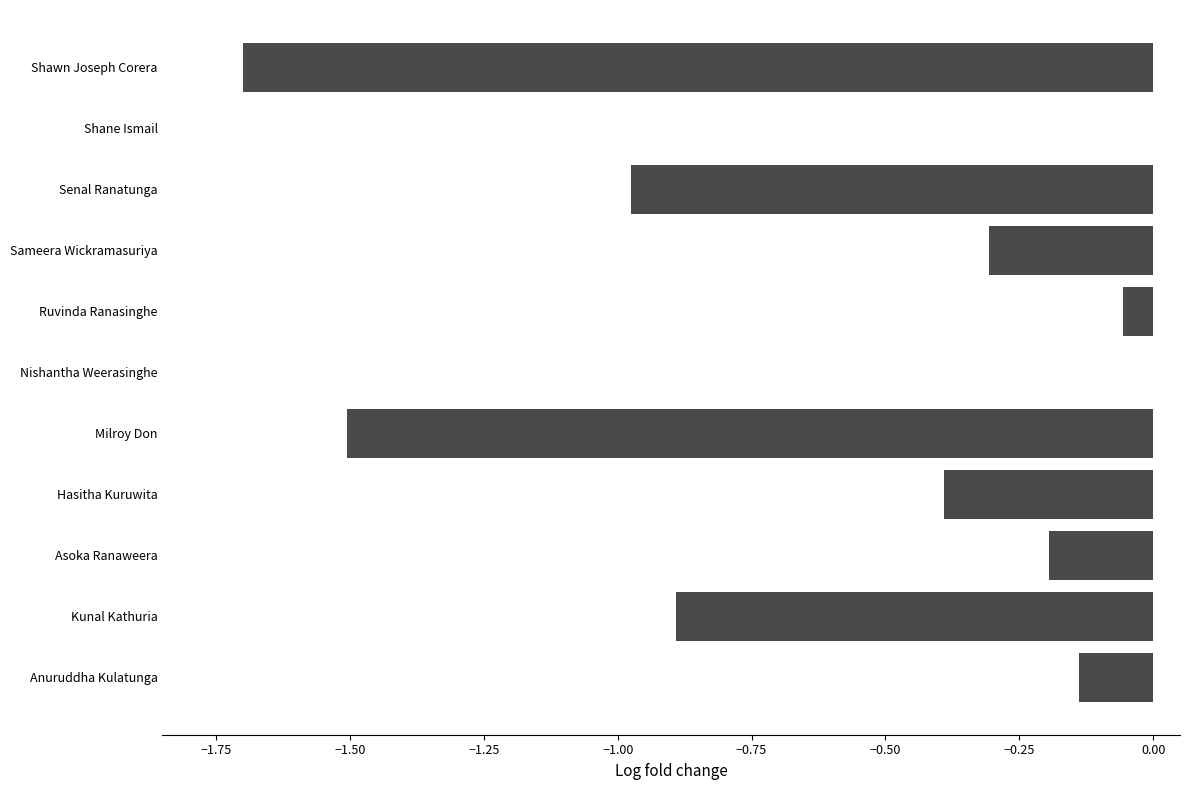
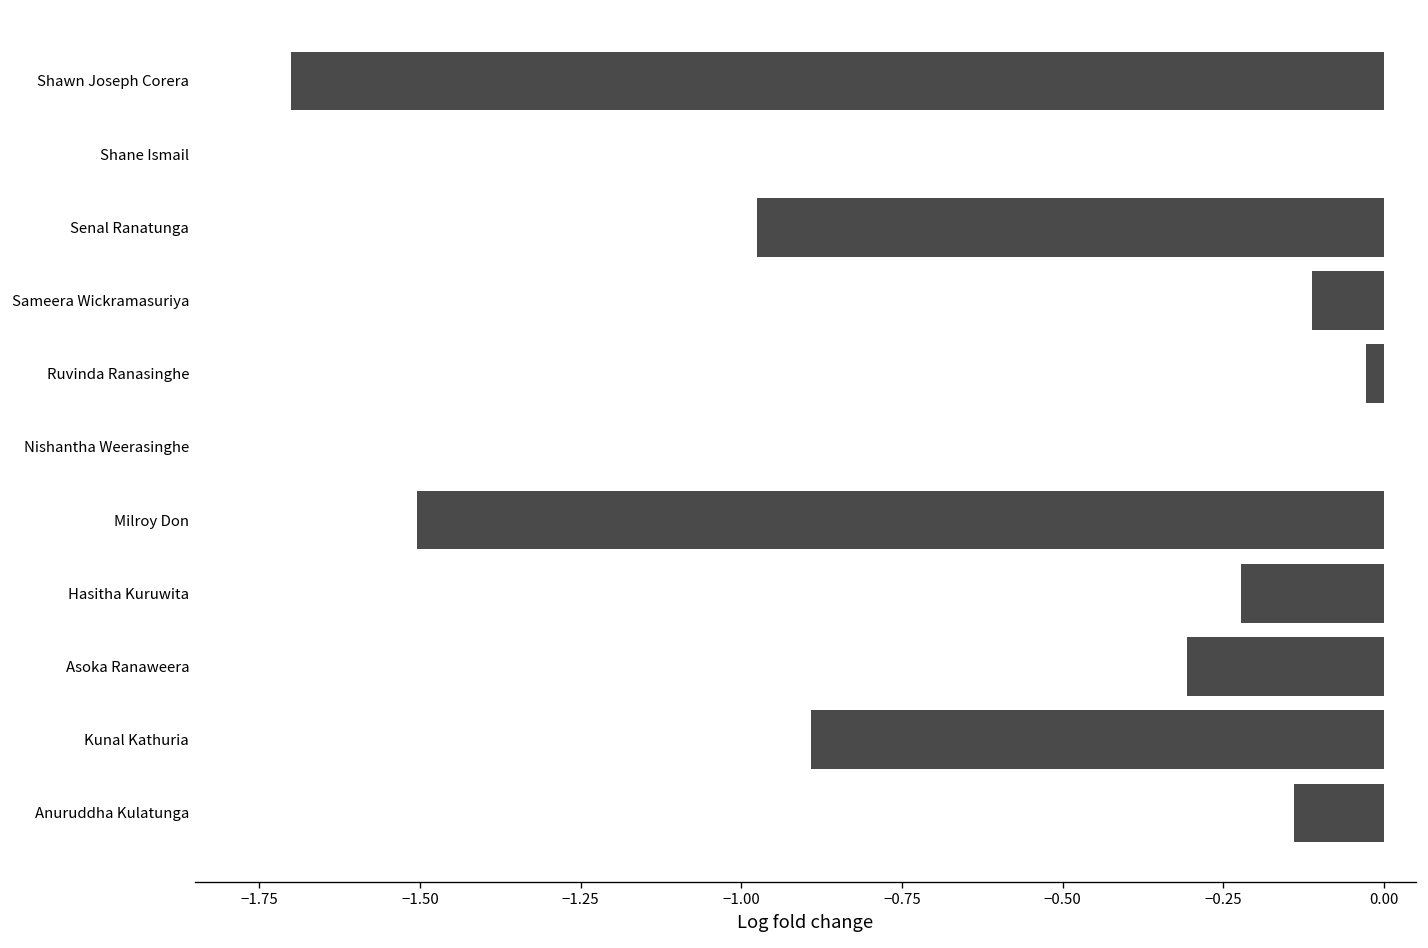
  {
    "Shawn Joseph Corera": -1.70,
    "Shane Ismail": 0.00,
    "Senal Ranatunga": -0.98,
-   "Sameera Wickramasuriya": -0.31,
-   "Ruvinda Ranasinghe": -0.06,
+   "Sameera Wickramasuriya": -0.11,
+   "Ruvinda Ranasinghe": -0.03,
    "Nishantha Weerasinghe": 0.00,
    "Milroy Don": -1.50,
-   "Hasitha Kuruwita": -0.39,
-   "Asoka Ranaweera": -0.20,
+   "Hasitha Kuruwita": -0.22,
+   "Asoka Ranaweera": -0.31,
    "Kunal Kathuria": -0.89,
    "Anuruddha Kulatunga": -0.14
  }
